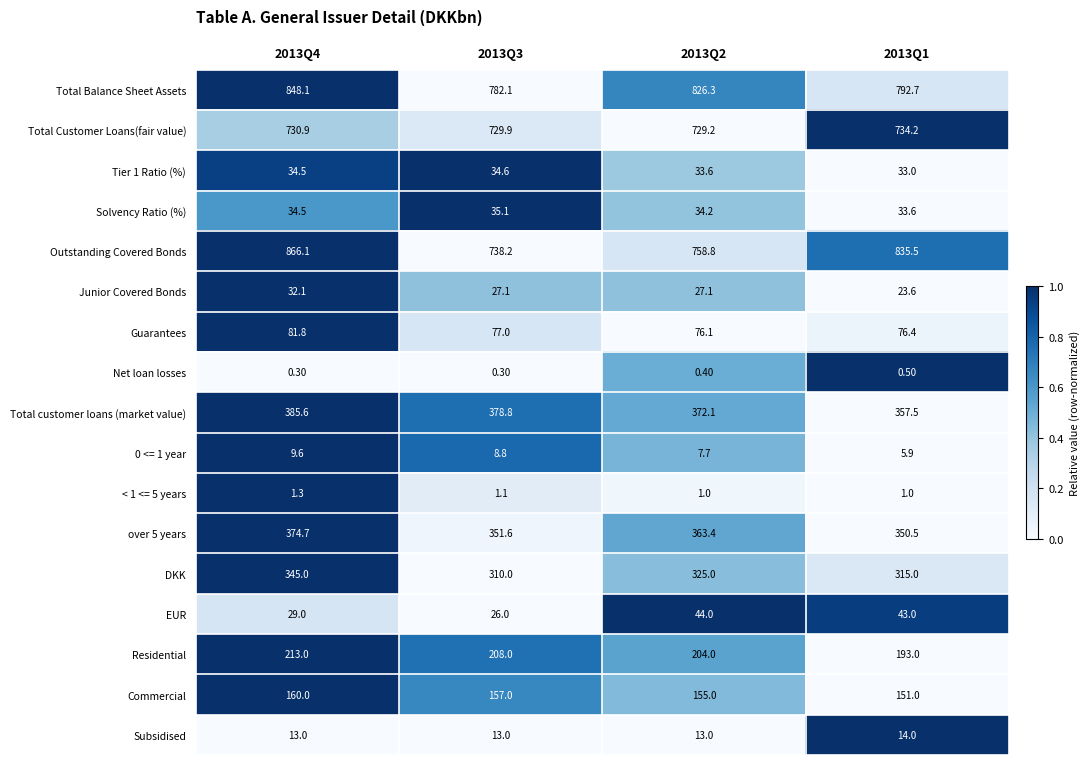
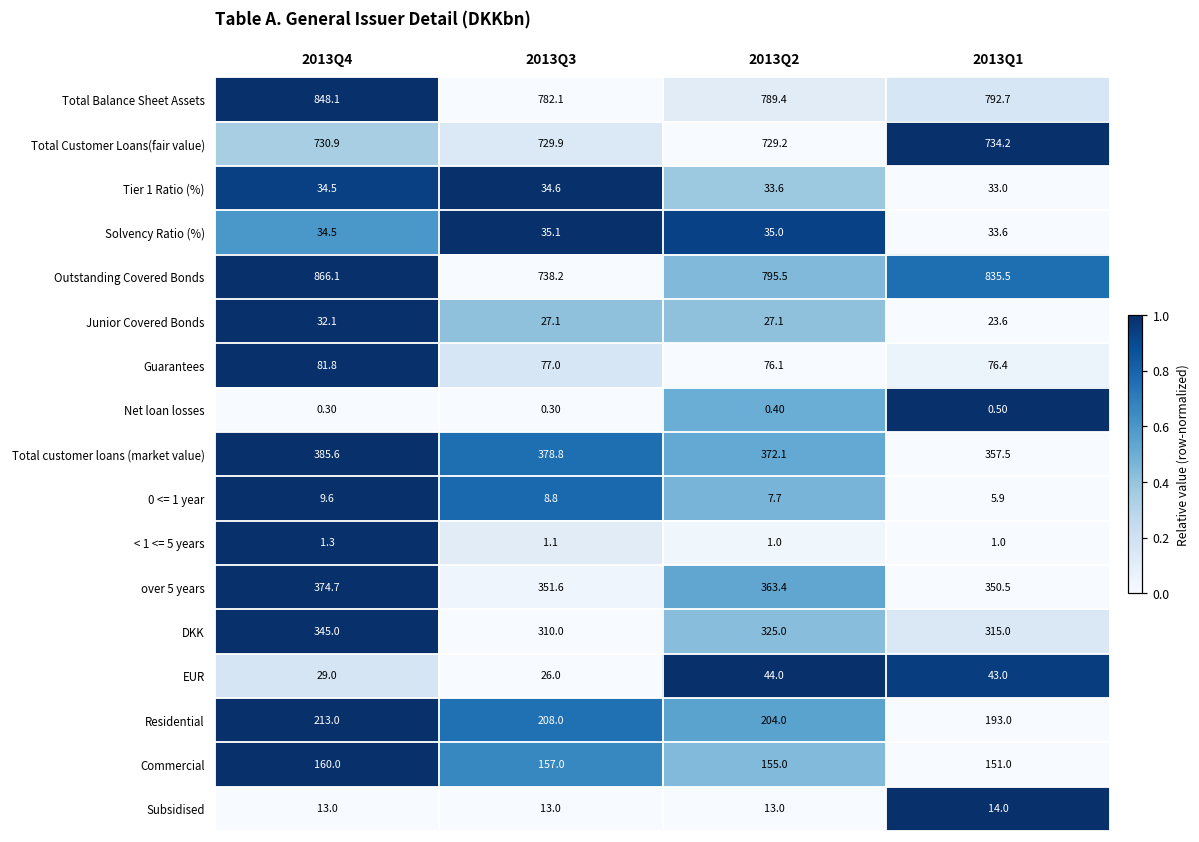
  {
    "Total Balance Sheet Assets": {
      "2013Q4": 848.1,
      "2013Q3": 782.1,
-     "2013Q2": 826.3,
+     "2013Q2": 789.4,
      "2013Q1": 792.7
    },
    "Total Customer Loans(fair value)": {
      "2013Q4": 730.9,
      "2013Q3": 729.9,
      "2013Q2": 729.2,
      "2013Q1": 734.2
    },
    "Tier 1 Ratio (%)": {
      "2013Q4": 34.5,
      "2013Q3": 34.6,
      "2013Q2": 33.6,
      "2013Q1": 33.0
    },
    "Solvency Ratio (%)": {
      "2013Q4": 34.5,
      "2013Q3": 35.1,
-     "2013Q2": 34.2,
+     "2013Q2": 35.0,
      "2013Q1": 33.6
    },
    "Outstanding Covered Bonds": {
      "2013Q4": 866.1,
      "2013Q3": 738.2,
-     "2013Q2": 758.8,
+     "2013Q2": 795.5,
      "2013Q1": 835.5
    },
    "Junior Covered Bonds": {
      "2013Q4": 32.1,
      "2013Q3": 27.1,
      "2013Q2": 27.1,
      "2013Q1": 23.6
    },
    "Guarantees": {
      "2013Q4": 81.8,
      "2013Q3": 77.0,
      "2013Q2": 76.1,
      "2013Q1": 76.4
    },
    "Net loan losses": {
      "2013Q4": 0.30,
      "2013Q3": 0.30,
      "2013Q2": 0.40,
      "2013Q1": 0.50
    },
    "Total customer loans (market value)": {
      "2013Q4": 385.6,
      "2013Q3": 378.8,
      "2013Q2": 372.1,
      "2013Q1": 357.5
    },
    "0 <= 1 year": {
      "2013Q4": 9.6,
      "2013Q3": 8.8,
      "2013Q2": 7.7,
      "2013Q1": 5.9
    },
    "< 1 <= 5 years": {
      "2013Q4": 1.3,
      "2013Q3": 1.1,
      "2013Q2": 1.0,
      "2013Q1": 1.0
    },
    "over 5 years": {
      "2013Q4": 374.7,
      "2013Q3": 351.6,
      "2013Q2": 363.4,
      "2013Q1": 350.5
    },
    "DKK": {
      "2013Q4": 345.0,
      "2013Q3": 310.0,
      "2013Q2": 325.0,
      "2013Q1": 315.0
    },
    "EUR": {
      "2013Q4": 29.0,
      "2013Q3": 26.0,
      "2013Q2": 44.0,
      "2013Q1": 43.0
    },
    "Residential": {
      "2013Q4": 213.0,
      "2013Q3": 208.0,
      "2013Q2": 204.0,
      "2013Q1": 193.0
    },
    "Commercial": {
      "2013Q4": 160.0,
      "2013Q3": 157.0,
      "2013Q2": 155.0,
      "2013Q1": 151.0
    },
    "Subsidised": {
      "2013Q4": 13.0,
      "2013Q3": 13.0,
      "2013Q2": 13.0,
      "2013Q1": 14.0
    }
  }
